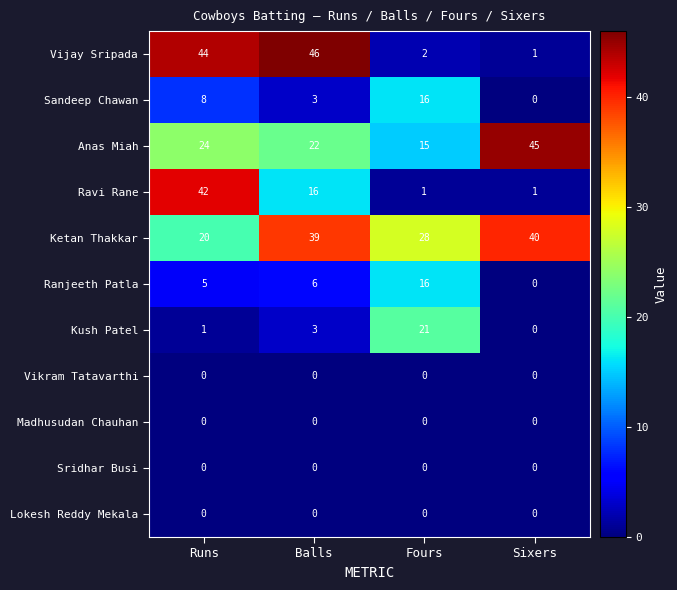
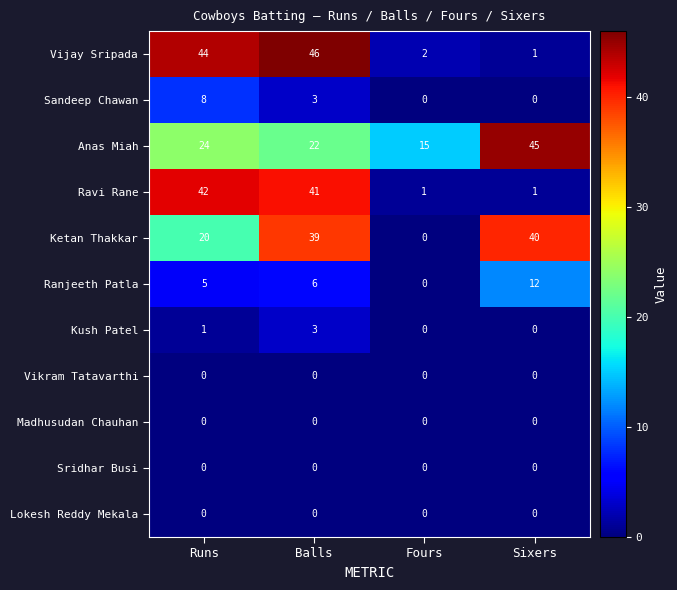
  {
    "Vijay Sripada": {
      "Runs": 44,
      "Balls": 46,
      "Fours": 2,
      "Sixers": 1
    },
    "Sandeep Chawan": {
      "Runs": 8,
      "Balls": 3,
-     "Fours": 16,
+     "Fours": 0,
      "Sixers": 0
    },
    "Anas Miah": {
      "Runs": 24,
      "Balls": 22,
      "Fours": 15,
      "Sixers": 45
    },
    "Ravi Rane": {
      "Runs": 42,
-     "Balls": 16,
+     "Balls": 41,
      "Fours": 1,
      "Sixers": 1
    },
    "Ketan Thakkar": {
      "Runs": 20,
      "Balls": 39,
-     "Fours": 28,
+     "Fours": 0,
      "Sixers": 40
    },
    "Ranjeeth Patla": {
      "Runs": 5,
      "Balls": 6,
-     "Fours": 16,
-     "Sixers": 0
+     "Fours": 0,
+     "Sixers": 12
    },
    "Kush Patel": {
      "Runs": 1,
      "Balls": 3,
-     "Fours": 21,
+     "Fours": 0,
      "Sixers": 0
    },
    "Vikram Tatavarthi": {
      "Runs": 0,
      "Balls": 0,
      "Fours": 0,
      "Sixers": 0
    },
    "Madhusudan Chauhan": {
      "Runs": 0,
      "Balls": 0,
      "Fours": 0,
      "Sixers": 0
    },
    "Sridhar Busi": {
      "Runs": 0,
      "Balls": 0,
      "Fours": 0,
      "Sixers": 0
    },
    "Lokesh Reddy Mekala": {
      "Runs": 0,
      "Balls": 0,
      "Fours": 0,
      "Sixers": 0
    }
  }
